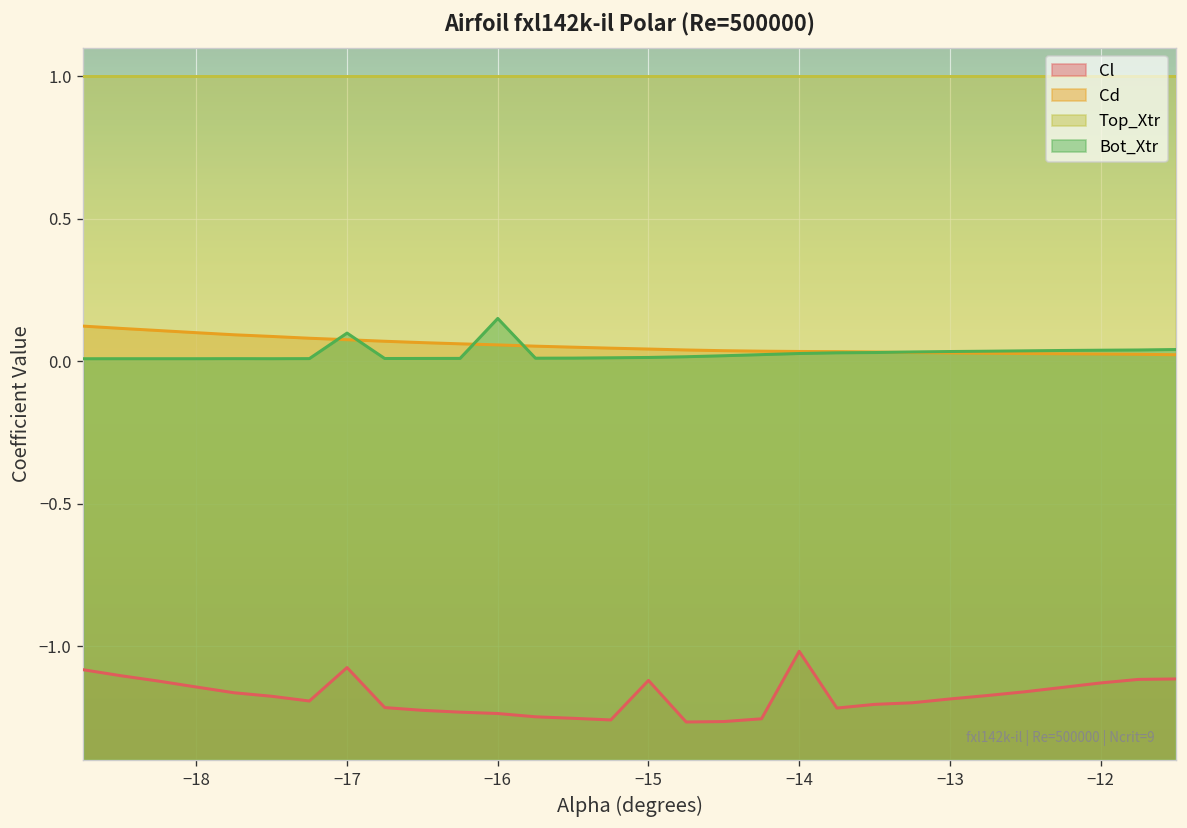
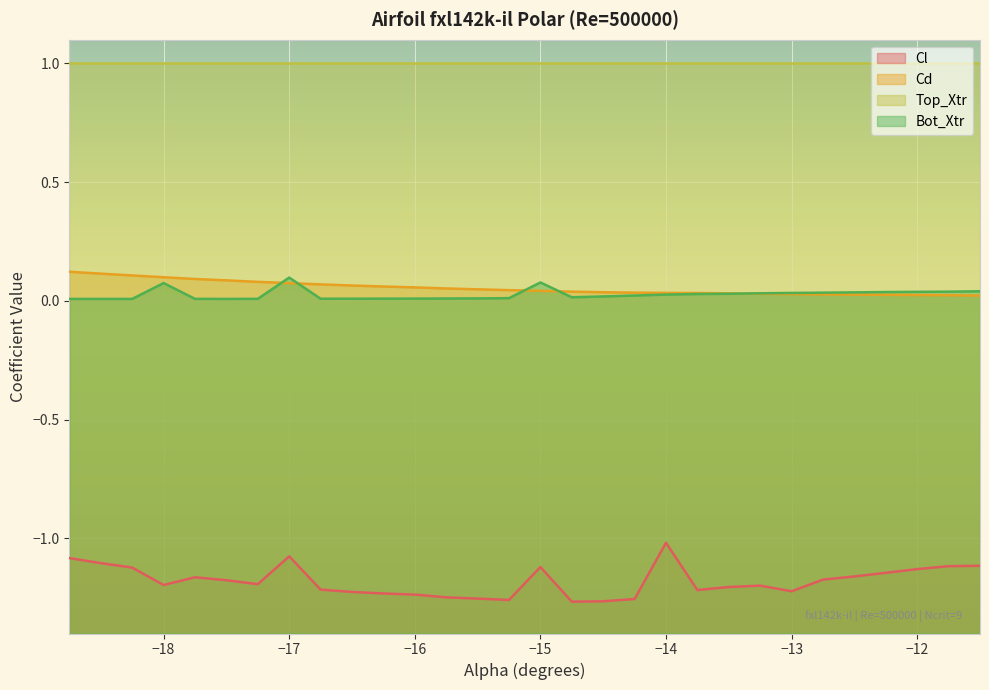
  {
    "Cl": {
-     "−18": -1.14,
+     "−18": -1.20,
      "−17": -1.07,
      "−16": -1.24,
      "−15": -1.12,
      "−14": -1.02,
-     "−13": -1.19,
+     "−13": -1.22,
      "−12": -1.13
    },
    "Bot_Xtr": {
-     "−18": 0.01,
+     "−18": 0.08,
      "−17": 0.10,
-     "−16": 0.15,
-     "−15": 0.01,
+     "−16": 0.01,
+     "−15": 0.08,
      "−12": 0.04
    }
  }
